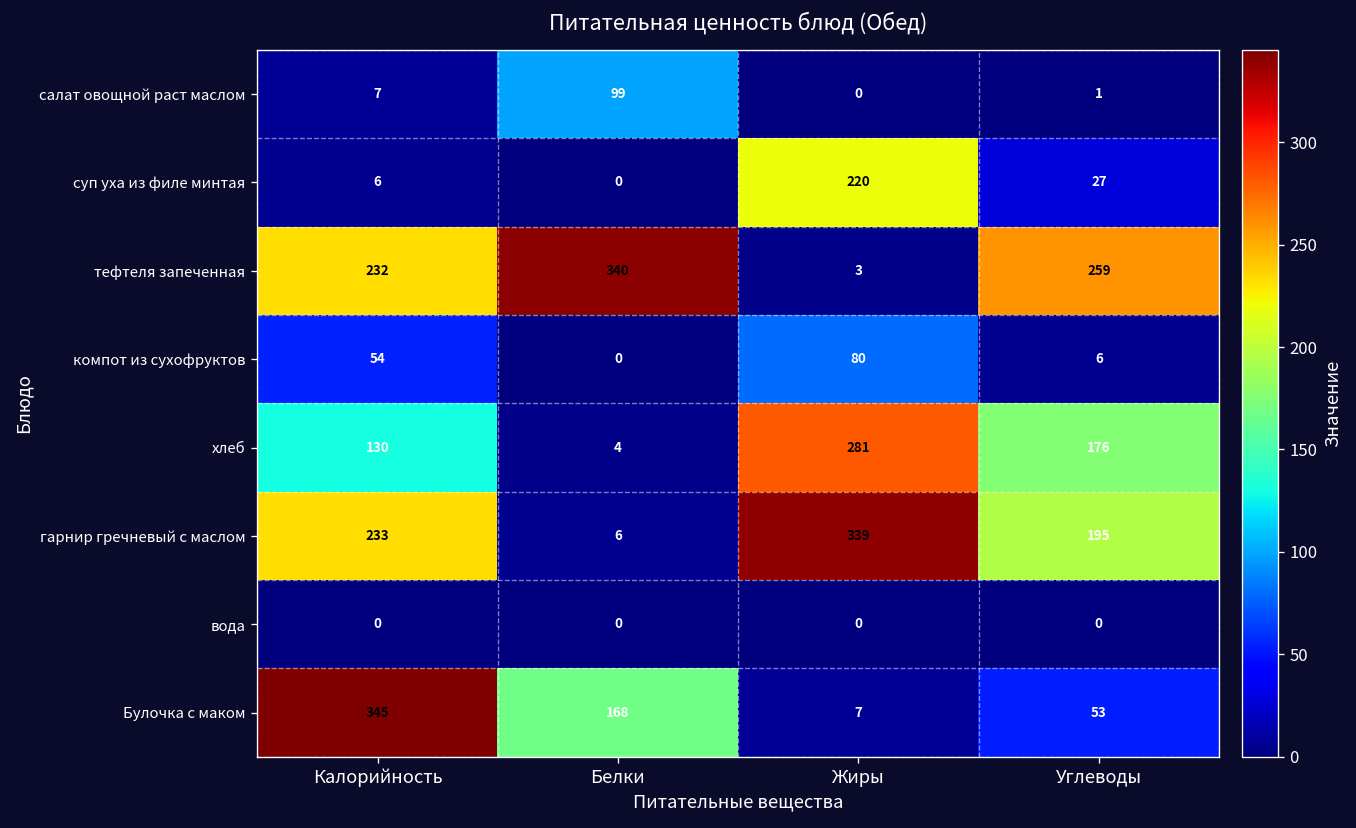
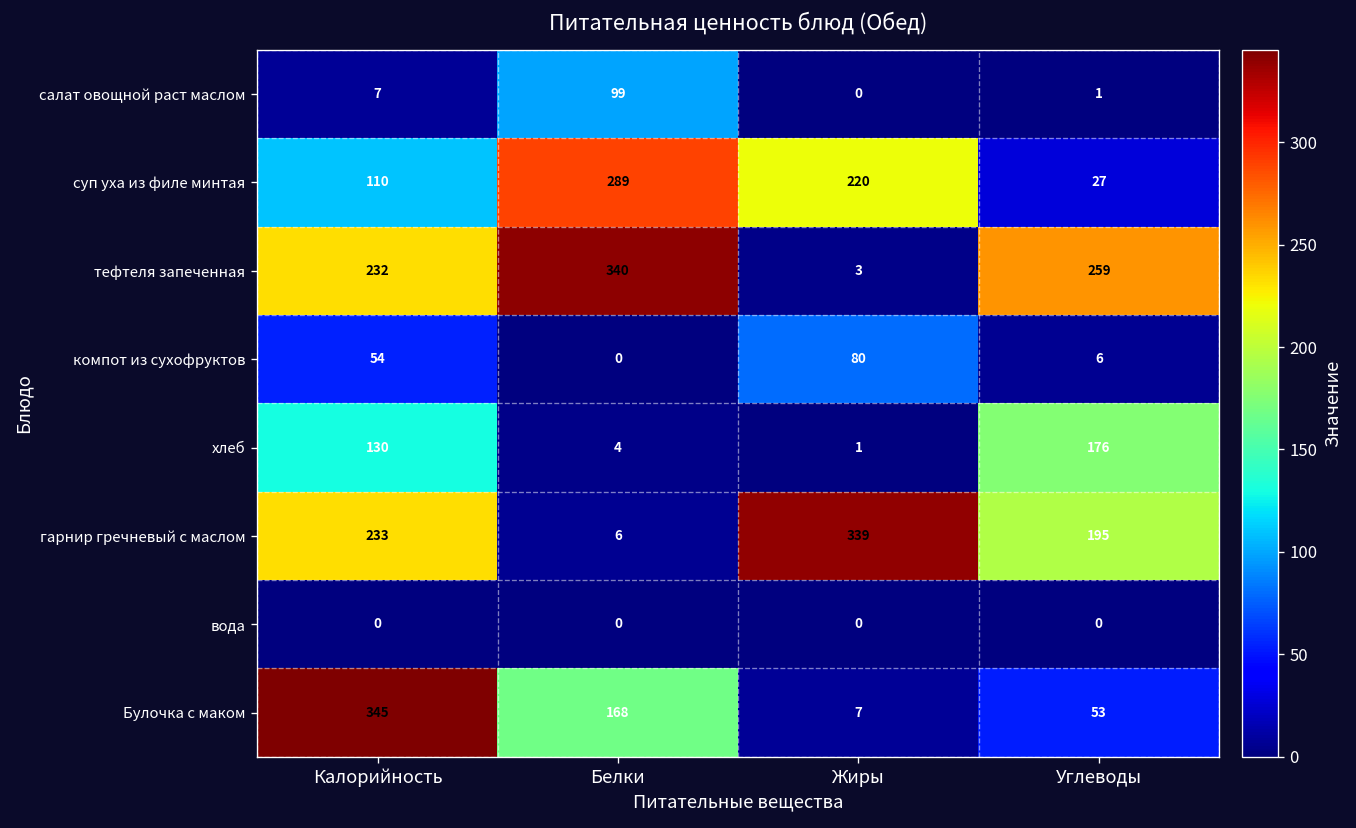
  {
    "салат овощной раст маслом": {
      "Калорийность": 7,
      "Белки": 99,
      "Жиры": 0,
      "Углеводы": 1
    },
    "суп уха из филе минтая": {
-     "Калорийность": 6,
-     "Белки": 0,
+     "Калорийность": 110,
+     "Белки": 289,
      "Жиры": 220,
      "Углеводы": 27
    },
    "тефтеля запеченная": {
      "Калорийность": 232,
      "Белки": 340,
      "Жиры": 3,
      "Углеводы": 259
    },
    "компот из сухофруктов": {
      "Калорийность": 54,
      "Белки": 0,
      "Жиры": 80,
      "Углеводы": 6
    },
    "хлеб": {
      "Калорийность": 130,
      "Белки": 4,
-     "Жиры": 281,
+     "Жиры": 1,
      "Углеводы": 176
    },
    "гарнир гречневый с маслом": {
      "Калорийность": 233,
      "Белки": 6,
      "Жиры": 339,
      "Углеводы": 195
    },
    "вода": {
      "Калорийность": 0,
      "Белки": 0,
      "Жиры": 0,
      "Углеводы": 0
    },
    "Булочка с маком": {
      "Калорийность": 345,
      "Белки": 168,
      "Жиры": 7,
      "Углеводы": 53
    }
  }
